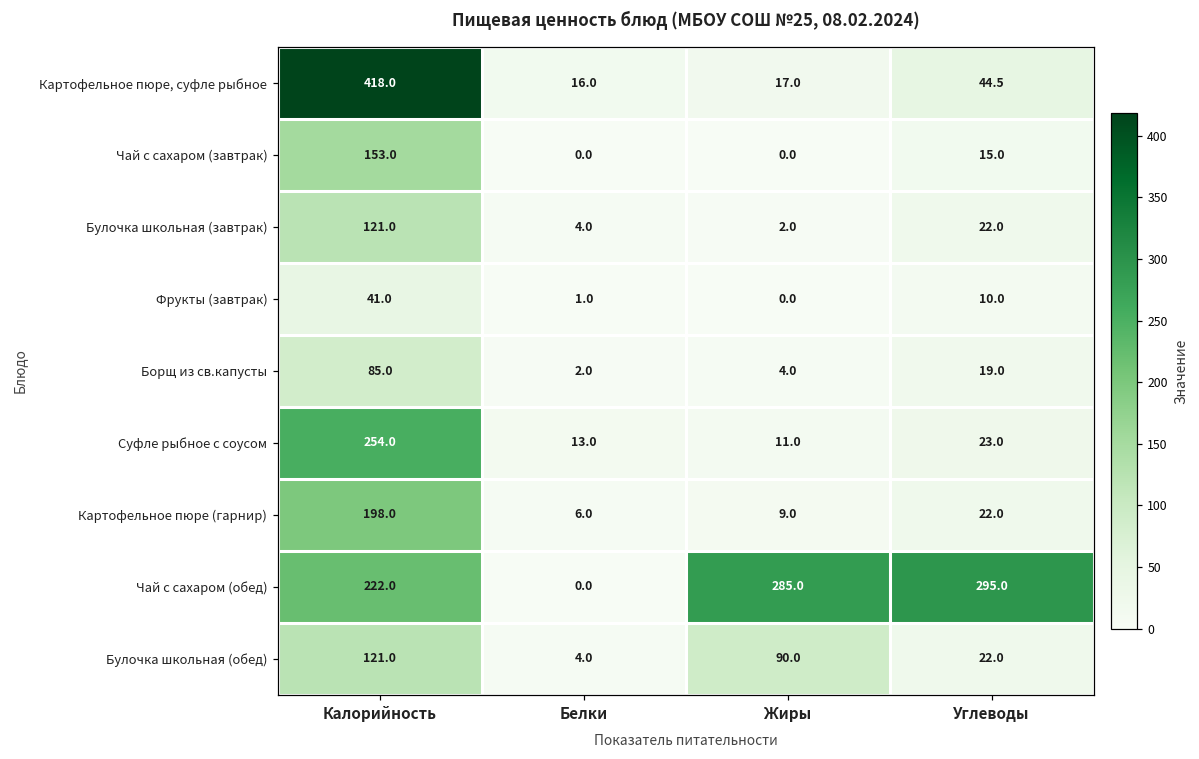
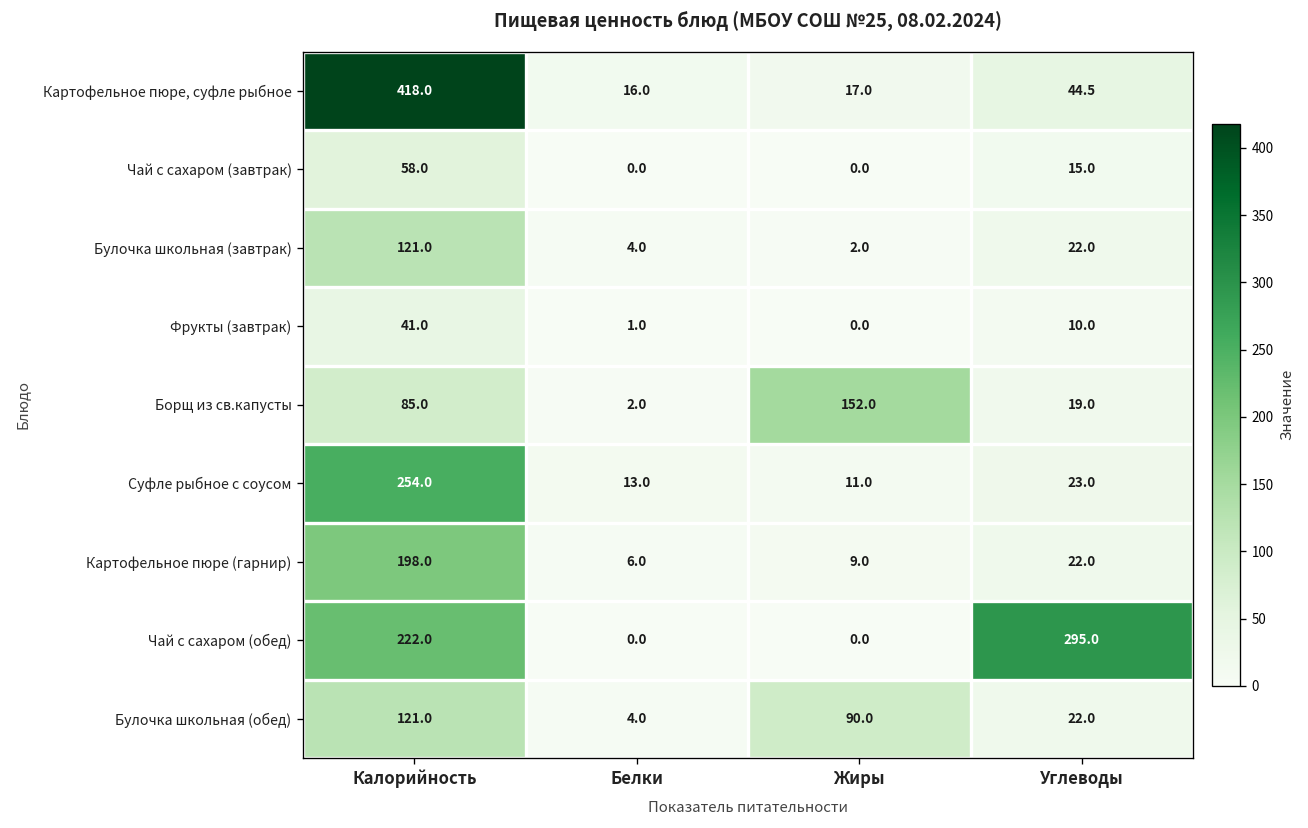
  {
    "Картофельное пюре, суфле рыбное": {
      "Калорийность": 418.0,
      "Белки": 16.0,
      "Жиры": 17.0,
      "Углеводы": 44.5
    },
    "Чай с сахаром (завтрак)": {
-     "Калорийность": 153.0,
+     "Калорийность": 58.0,
      "Белки": 0.0,
      "Жиры": 0.0,
      "Углеводы": 15.0
    },
    "Булочка школьная (завтрак)": {
      "Калорийность": 121.0,
      "Белки": 4.0,
      "Жиры": 2.0,
      "Углеводы": 22.0
    },
    "Фрукты (завтрак)": {
      "Калорийность": 41.0,
      "Белки": 1.0,
      "Жиры": 0.0,
      "Углеводы": 10.0
    },
    "Борщ из св.капусты": {
      "Калорийность": 85.0,
      "Белки": 2.0,
-     "Жиры": 4.0,
+     "Жиры": 152.0,
      "Углеводы": 19.0
    },
    "Суфле рыбное с соусом": {
      "Калорийность": 254.0,
      "Белки": 13.0,
      "Жиры": 11.0,
      "Углеводы": 23.0
    },
    "Картофельное пюре (гарнир)": {
      "Калорийность": 198.0,
      "Белки": 6.0,
      "Жиры": 9.0,
      "Углеводы": 22.0
    },
    "Чай с сахаром (обед)": {
      "Калорийность": 222.0,
      "Белки": 0.0,
-     "Жиры": 285.0,
+     "Жиры": 0.0,
      "Углеводы": 295.0
    },
    "Булочка школьная (обед)": {
      "Калорийность": 121.0,
      "Белки": 4.0,
      "Жиры": 90.0,
      "Углеводы": 22.0
    }
  }
